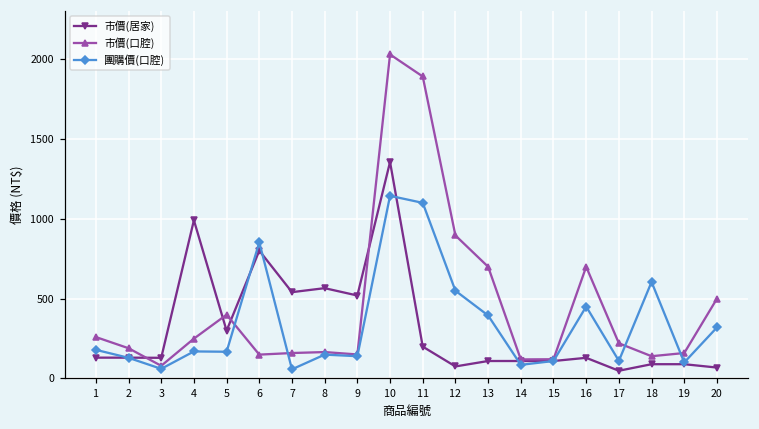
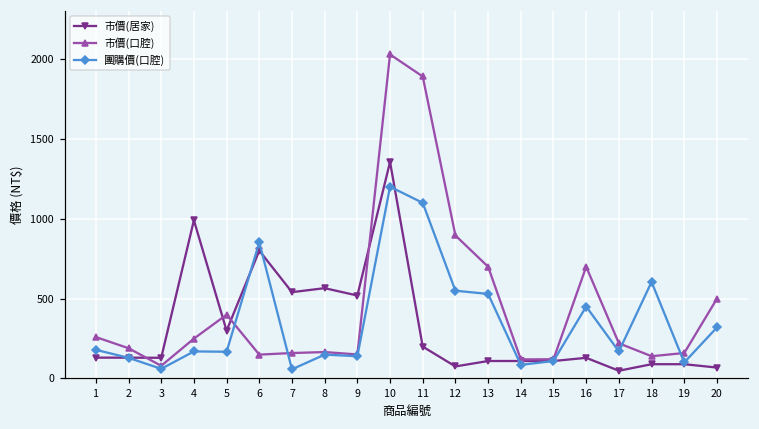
  {
    "團購價(口腔)": {
      "1": 180,
      "3": 60,
      "4": 170,
      "5": 170,
      "6": 850,
      "7": 60,
-     "10": 1140,
+     "10": 1200,
      "11": 1100,
      "12": 550,
-     "13": 390,
+     "13": 530,
      "14": 90,
      "16": 450,
-     "17": 110,
+     "17": 170,
      "18": 600,
      "20": 320
    }
  }
